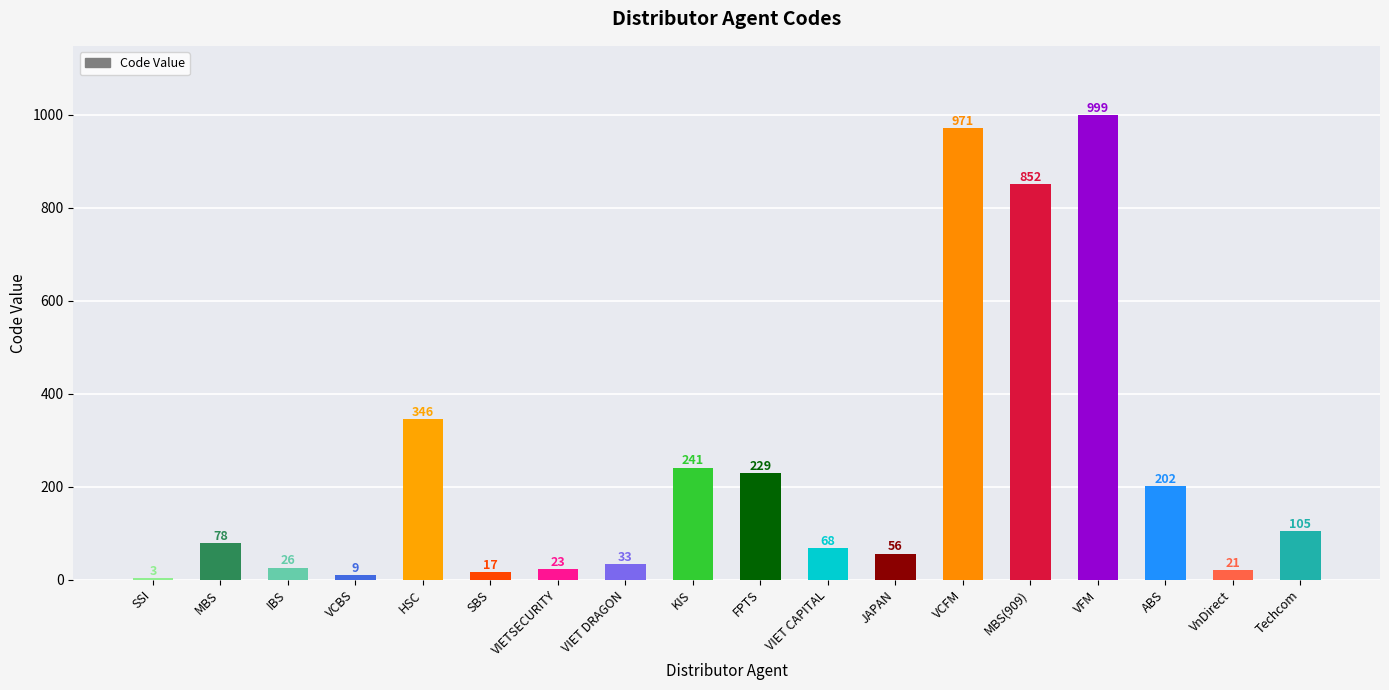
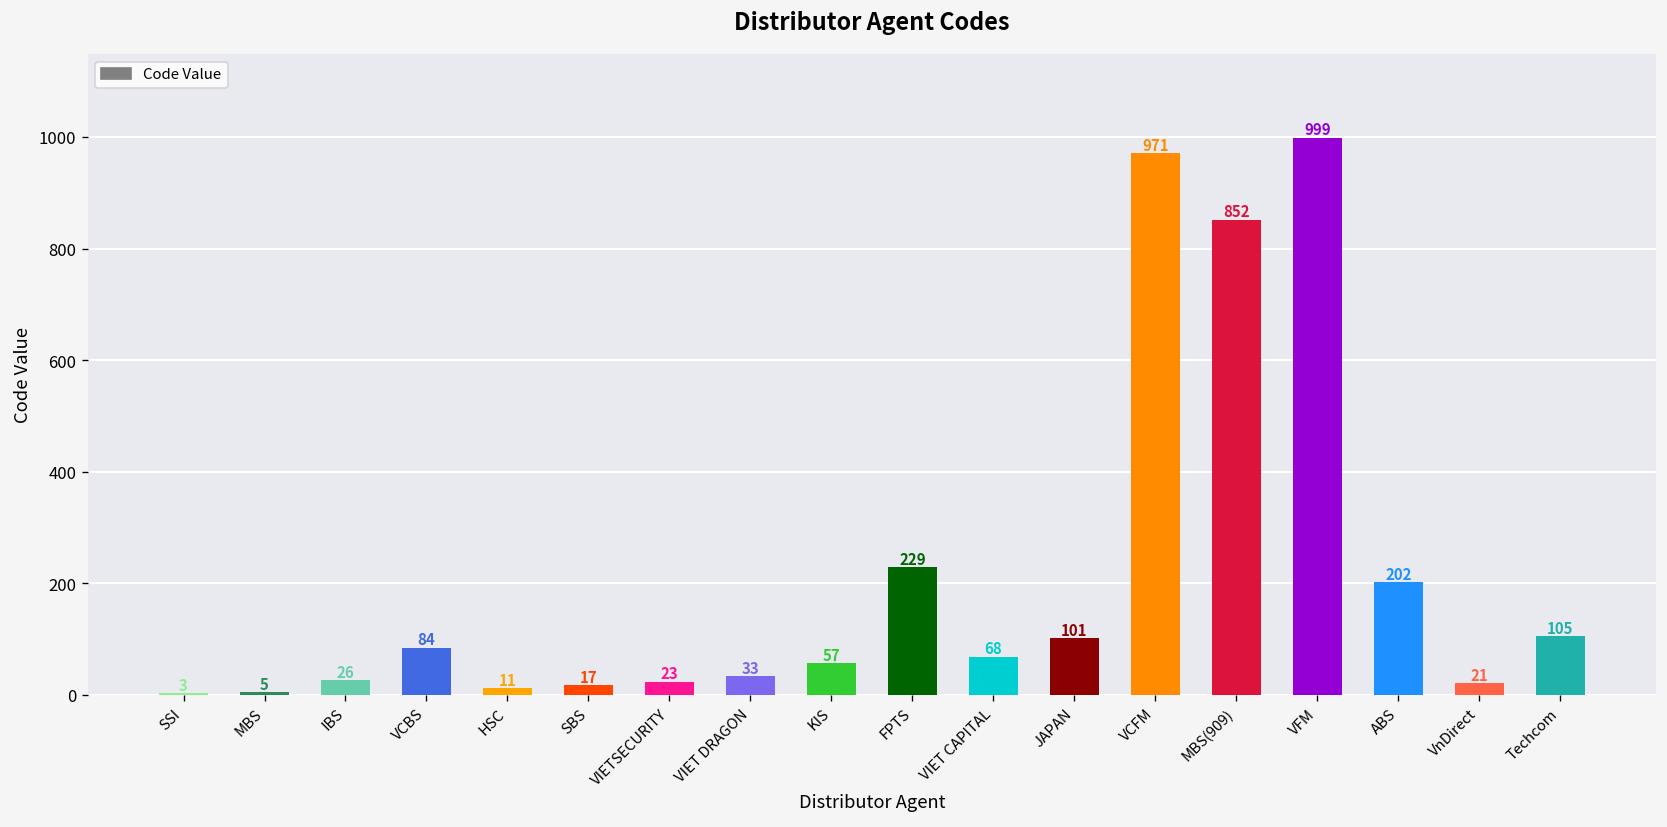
  {
    "SSI": 3,
-   "MBS": 78,
+   "MBS": 5,
    "IBS": 26,
-   "VCBS": 9,
-   "HSC": 346,
+   "VCBS": 84,
+   "HSC": 11,
    "SBS": 17,
    "VIETSECURITY": 23,
    "VIET DRAGON": 33,
-   "KIS": 241,
+   "KIS": 57,
    "FPTS": 229,
    "VIET CAPITAL": 68,
-   "JAPAN": 56,
+   "JAPAN": 101,
    "VCFM": 971,
    "MBS(909)": 852,
    "VFM": 999,
    "ABS": 202,
    "VnDirect": 21,
    "Techcom": 105
  }
